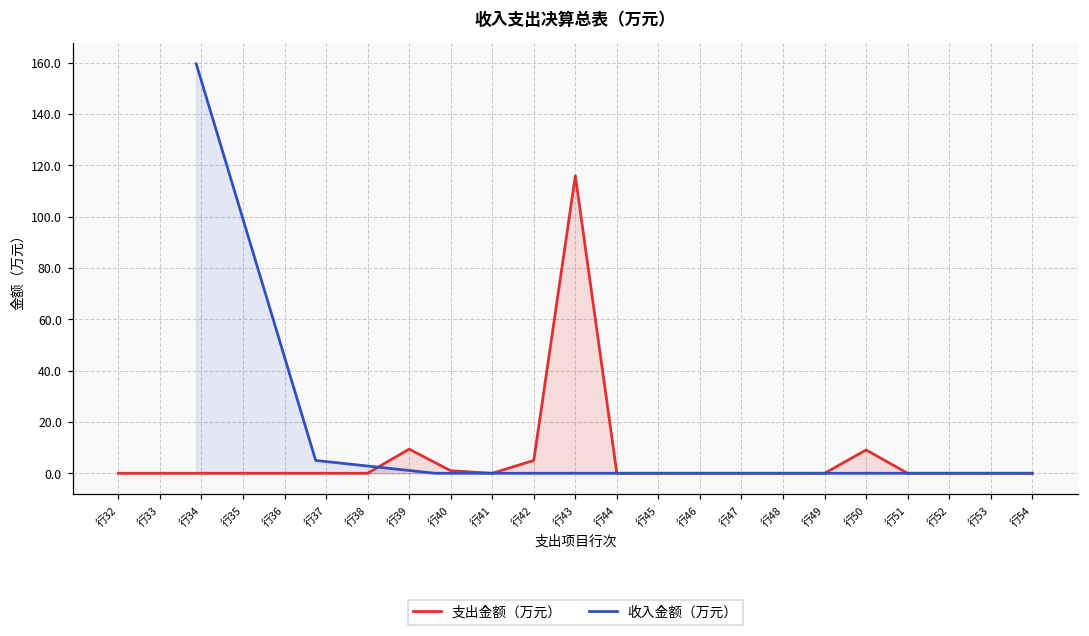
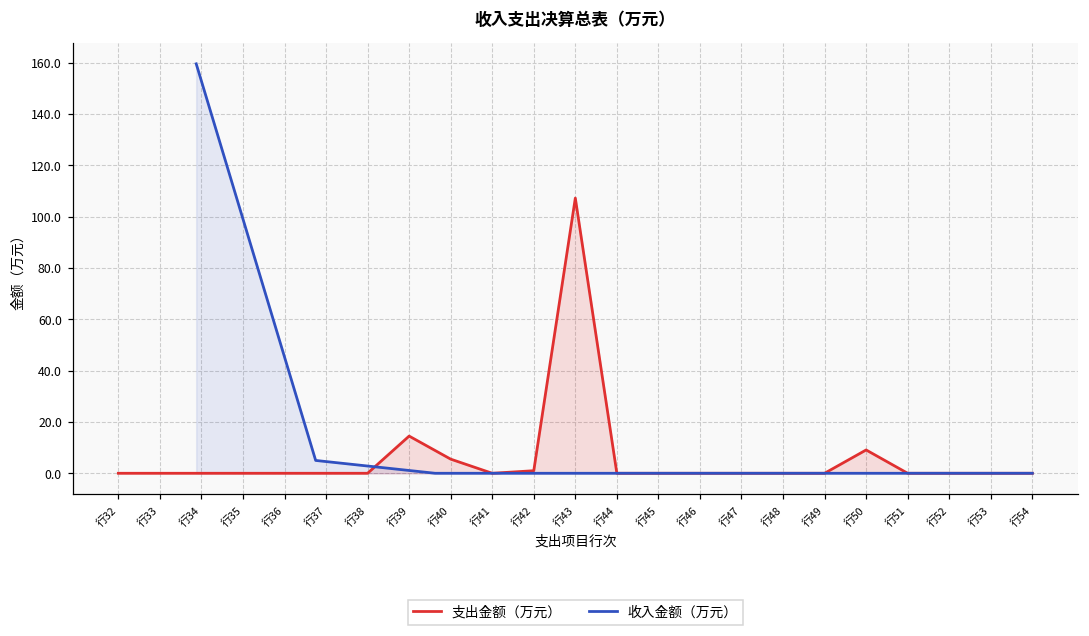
  {
    "支出金额（万元）": {
      "行32": 0,
      "行33": 0,
      "行34": 0,
      "行35": 0,
      "行36": 0,
      "行37": 0,
      "行38": 0,
-     "行39": 9,
-     "行40": 1,
+     "行39": 15,
+     "行40": 6,
      "行41": 0,
-     "行42": 5,
-     "行43": 116,
+     "行42": 1,
+     "行43": 107,
      "行44": 0,
      "行45": 0,
      "行46": 0,
      "行47": 0,
      "行48": 0,
      "行49": 0,
      "行50": 9,
      "行51": 0,
      "行52": 0,
      "行53": 0
    }
  }
